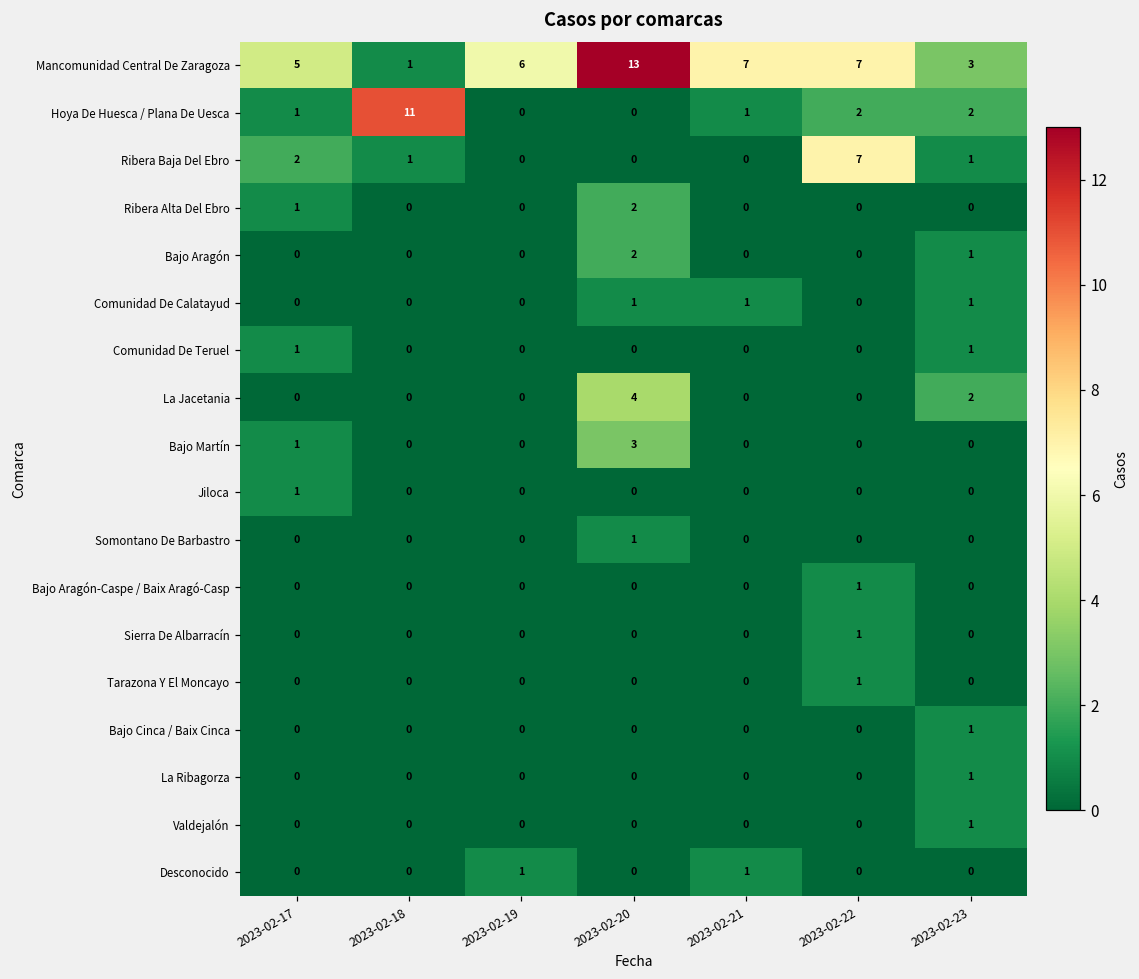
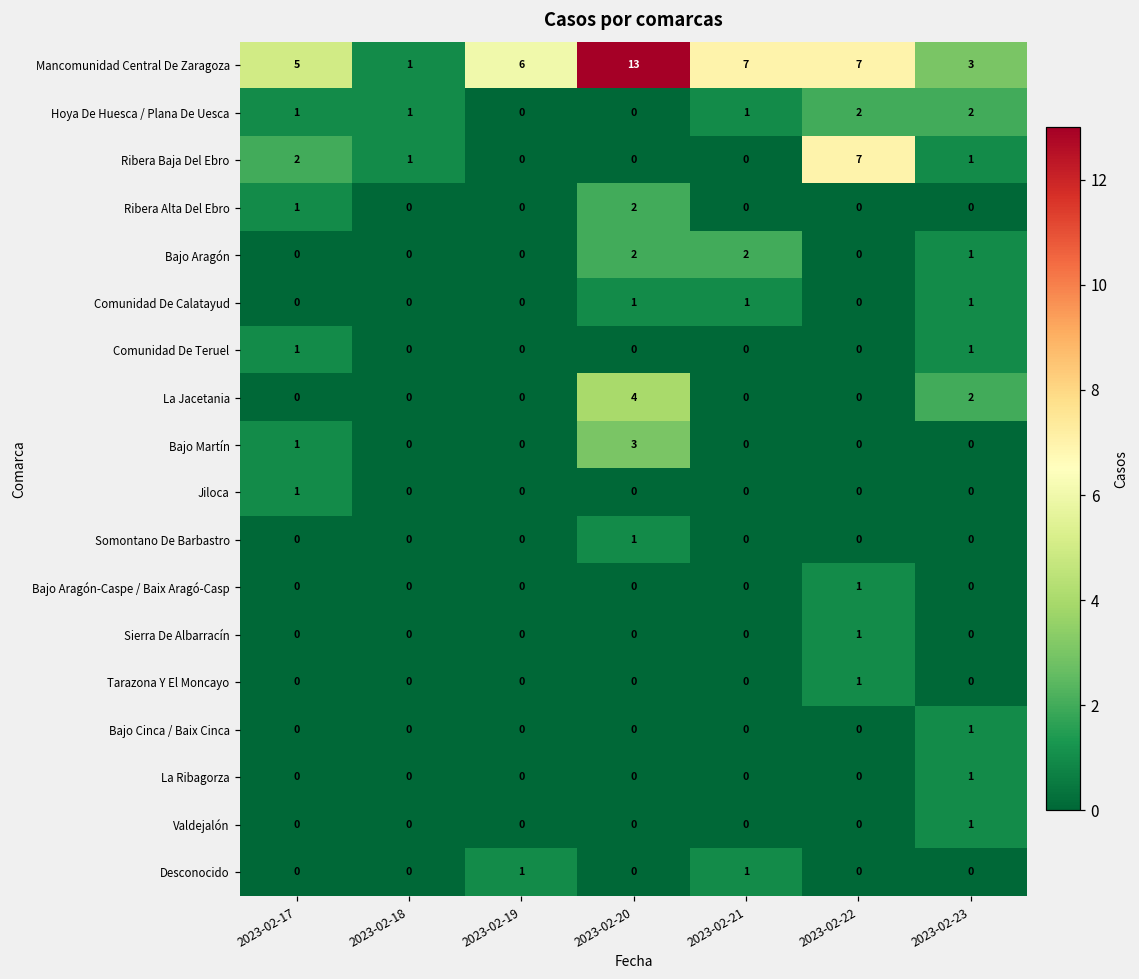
  {
    "Mancomunidad Central De Zaragoza": {
      "2023-02-17": 5,
      "2023-02-18": 1,
      "2023-02-19": 6,
      "2023-02-20": 13,
      "2023-02-21": 7,
      "2023-02-22": 7,
      "2023-02-23": 3
    },
    "Hoya De Huesca / Plana De Uesca": {
      "2023-02-17": 1,
-     "2023-02-18": 11,
+     "2023-02-18": 1,
      "2023-02-19": 0,
      "2023-02-20": 0,
      "2023-02-21": 1,
      "2023-02-22": 2,
      "2023-02-23": 2
    },
    "Ribera Baja Del Ebro": {
      "2023-02-17": 2,
      "2023-02-18": 1,
      "2023-02-19": 0,
      "2023-02-20": 0,
      "2023-02-21": 0,
      "2023-02-22": 7,
      "2023-02-23": 1
    },
    "Ribera Alta Del Ebro": {
      "2023-02-17": 1,
      "2023-02-18": 0,
      "2023-02-19": 0,
      "2023-02-20": 2,
      "2023-02-21": 0,
      "2023-02-22": 0,
      "2023-02-23": 0
    },
    "Bajo Aragón": {
      "2023-02-17": 0,
      "2023-02-18": 0,
      "2023-02-19": 0,
      "2023-02-20": 2,
-     "2023-02-21": 0,
+     "2023-02-21": 2,
      "2023-02-22": 0,
      "2023-02-23": 1
    },
    "Comunidad De Calatayud": {
      "2023-02-17": 0,
      "2023-02-18": 0,
      "2023-02-19": 0,
      "2023-02-20": 1,
      "2023-02-21": 1,
      "2023-02-22": 0,
      "2023-02-23": 1
    },
    "Comunidad De Teruel": {
      "2023-02-17": 1,
      "2023-02-18": 0,
      "2023-02-19": 0,
      "2023-02-20": 0,
      "2023-02-21": 0,
      "2023-02-22": 0,
      "2023-02-23": 1
    },
    "La Jacetania": {
      "2023-02-17": 0,
      "2023-02-18": 0,
      "2023-02-19": 0,
      "2023-02-20": 4,
      "2023-02-21": 0,
      "2023-02-22": 0,
      "2023-02-23": 2
    },
    "Bajo Martín": {
      "2023-02-17": 1,
      "2023-02-18": 0,
      "2023-02-19": 0,
      "2023-02-20": 3,
      "2023-02-21": 0,
      "2023-02-22": 0,
      "2023-02-23": 0
    },
    "Jiloca": {
      "2023-02-17": 1,
      "2023-02-18": 0,
      "2023-02-19": 0,
      "2023-02-20": 0,
      "2023-02-21": 0,
      "2023-02-22": 0,
      "2023-02-23": 0
    },
    "Somontano De Barbastro": {
      "2023-02-17": 0,
      "2023-02-18": 0,
      "2023-02-19": 0,
      "2023-02-20": 1,
      "2023-02-21": 0,
      "2023-02-22": 0,
      "2023-02-23": 0
    },
    "Bajo Aragón-Caspe / Baix Aragó-Casp": {
      "2023-02-17": 0,
      "2023-02-18": 0,
      "2023-02-19": 0,
      "2023-02-20": 0,
      "2023-02-21": 0,
      "2023-02-22": 1,
      "2023-02-23": 0
    },
    "Sierra De Albarracín": {
      "2023-02-17": 0,
      "2023-02-18": 0,
      "2023-02-19": 0,
      "2023-02-20": 0,
      "2023-02-21": 0,
      "2023-02-22": 1,
      "2023-02-23": 0
    },
    "Tarazona Y El Moncayo": {
      "2023-02-17": 0,
      "2023-02-18": 0,
      "2023-02-19": 0,
      "2023-02-20": 0,
      "2023-02-21": 0,
      "2023-02-22": 1,
      "2023-02-23": 0
    },
    "Bajo Cinca / Baix Cinca": {
      "2023-02-17": 0,
      "2023-02-18": 0,
      "2023-02-19": 0,
      "2023-02-20": 0,
      "2023-02-21": 0,
      "2023-02-22": 0,
      "2023-02-23": 1
    },
    "La Ribagorza": {
      "2023-02-17": 0,
      "2023-02-18": 0,
      "2023-02-19": 0,
      "2023-02-20": 0,
      "2023-02-21": 0,
      "2023-02-22": 0,
      "2023-02-23": 1
    },
    "Valdejalón": {
      "2023-02-17": 0,
      "2023-02-18": 0,
      "2023-02-19": 0,
      "2023-02-20": 0,
      "2023-02-21": 0,
      "2023-02-22": 0,
      "2023-02-23": 1
    },
    "Desconocido": {
      "2023-02-17": 0,
      "2023-02-18": 0,
      "2023-02-19": 1,
      "2023-02-20": 0,
      "2023-02-21": 1,
      "2023-02-22": 0,
      "2023-02-23": 0
    }
  }
